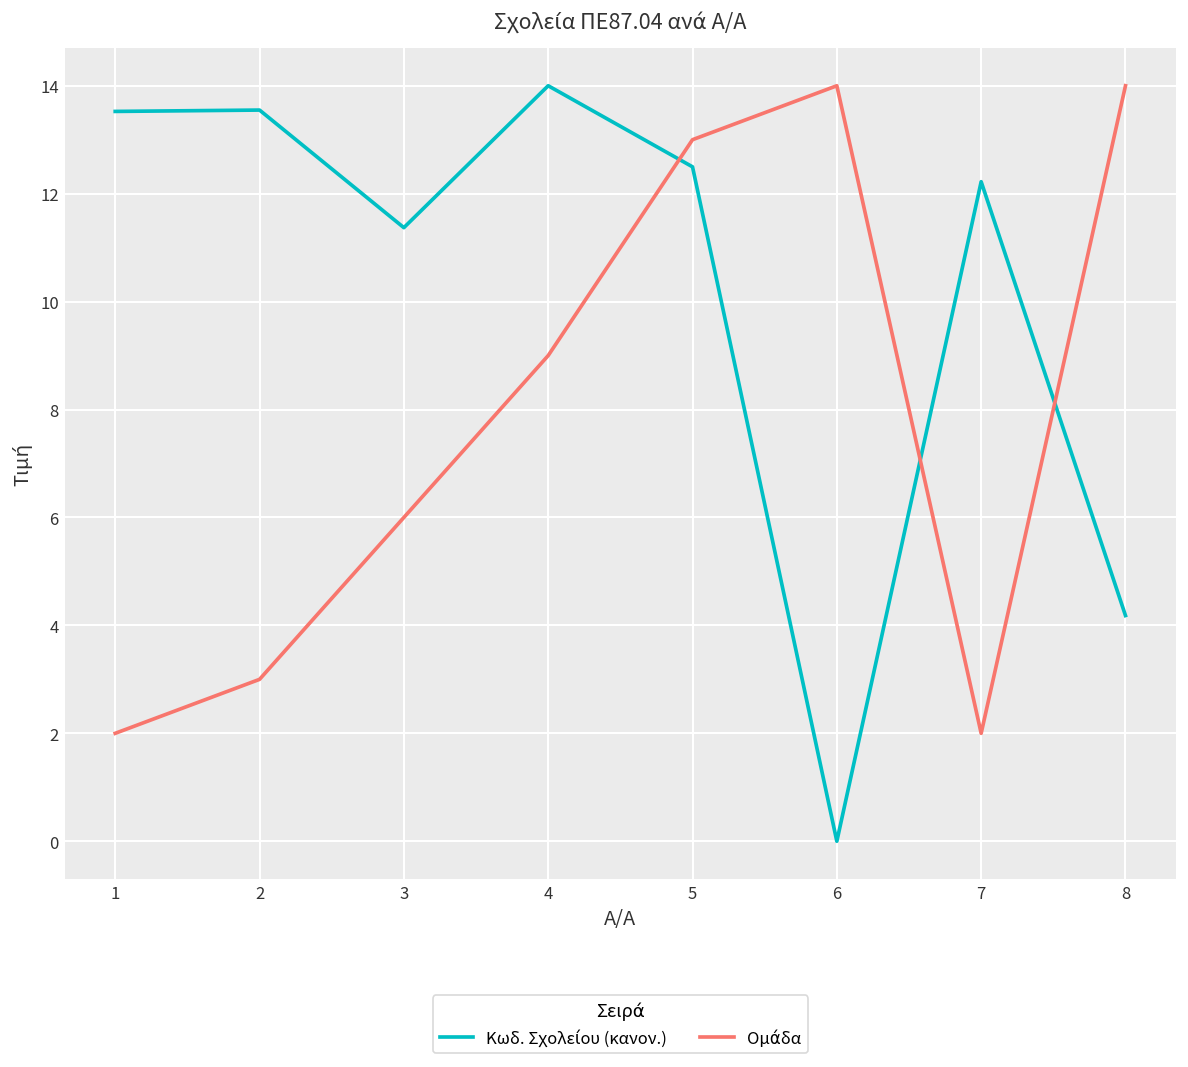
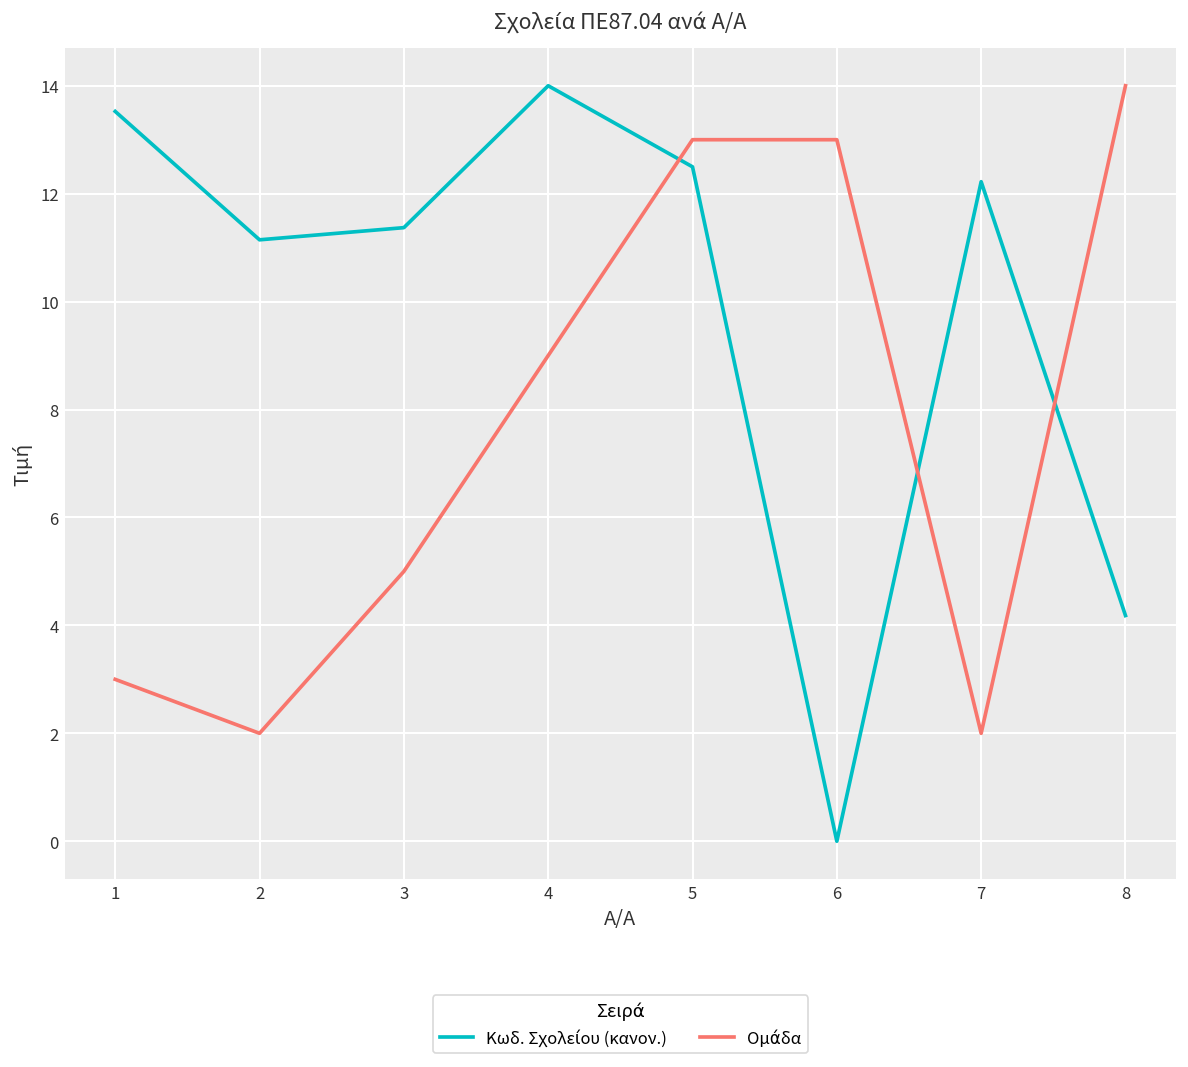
  {
    "Κωδ. Σχολείου (κανον.)": {
      "1": 13.5,
-     "2": 13.5,
+     "2": 11.1,
      "3": 11.4,
      "4": 14.0,
      "5": 12.5,
      "6": 0.0,
      "7": 12.2,
      "8": 4.2
    },
    "Ομάδα": {
-     "1": 2,
-     "2": 3,
-     "3": 6,
+     "1": 3,
+     "2": 2,
+     "3": 5,
      "4": 9,
      "5": 13,
-     "6": 14,
+     "6": 13,
      "7": 2,
      "8": 14
    }
  }
